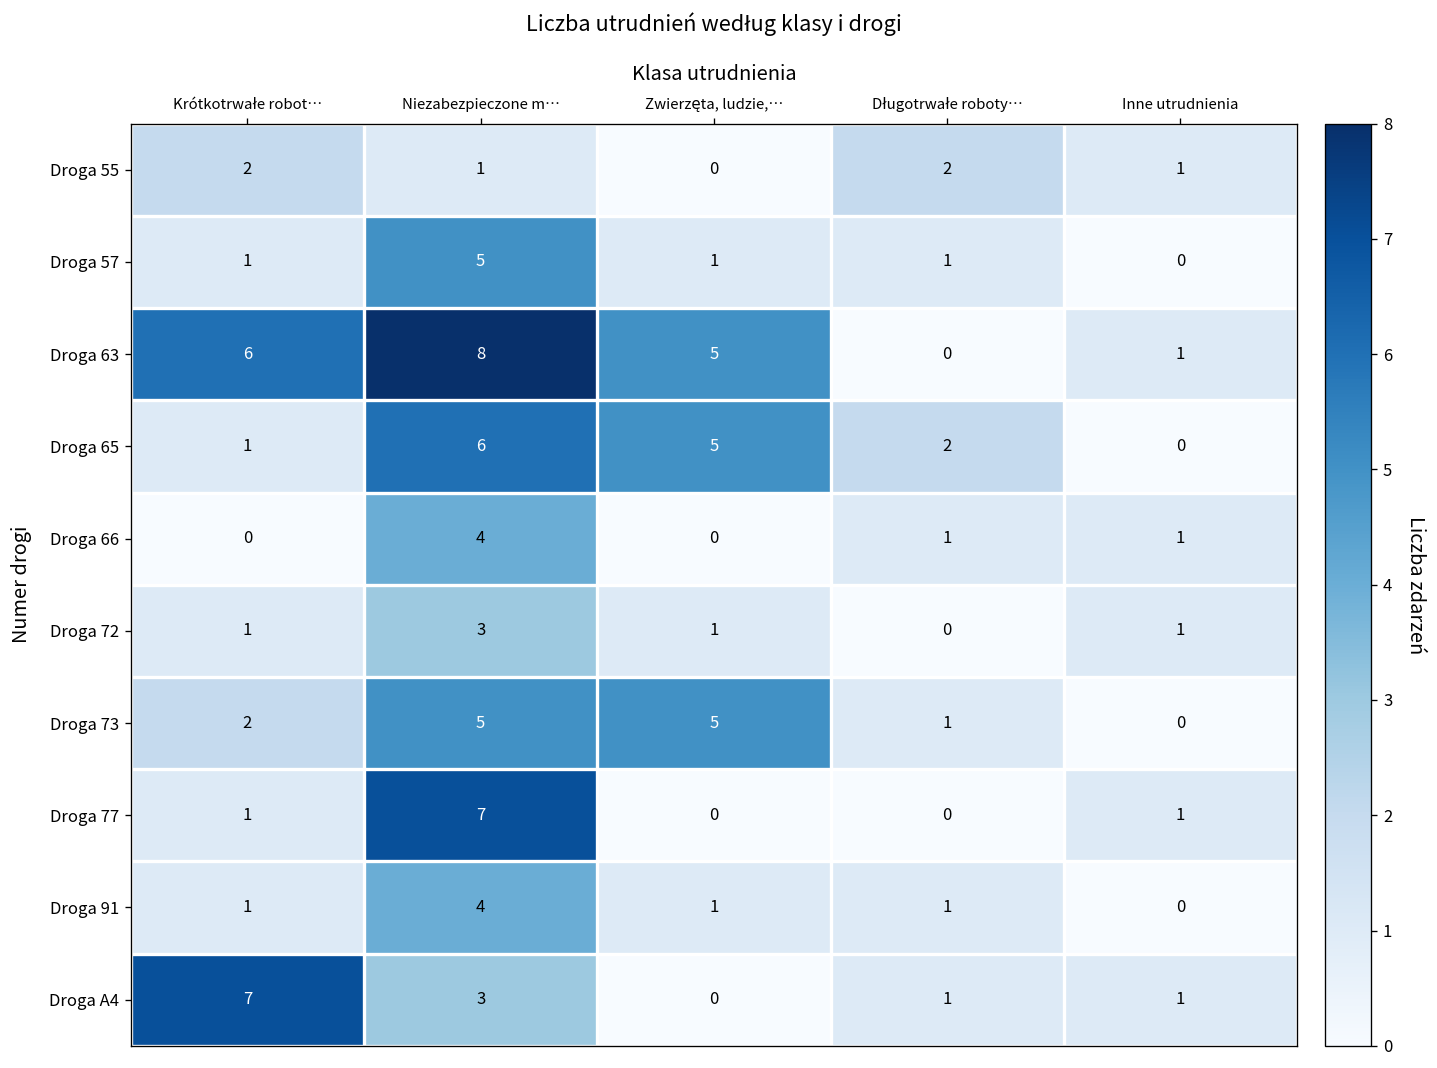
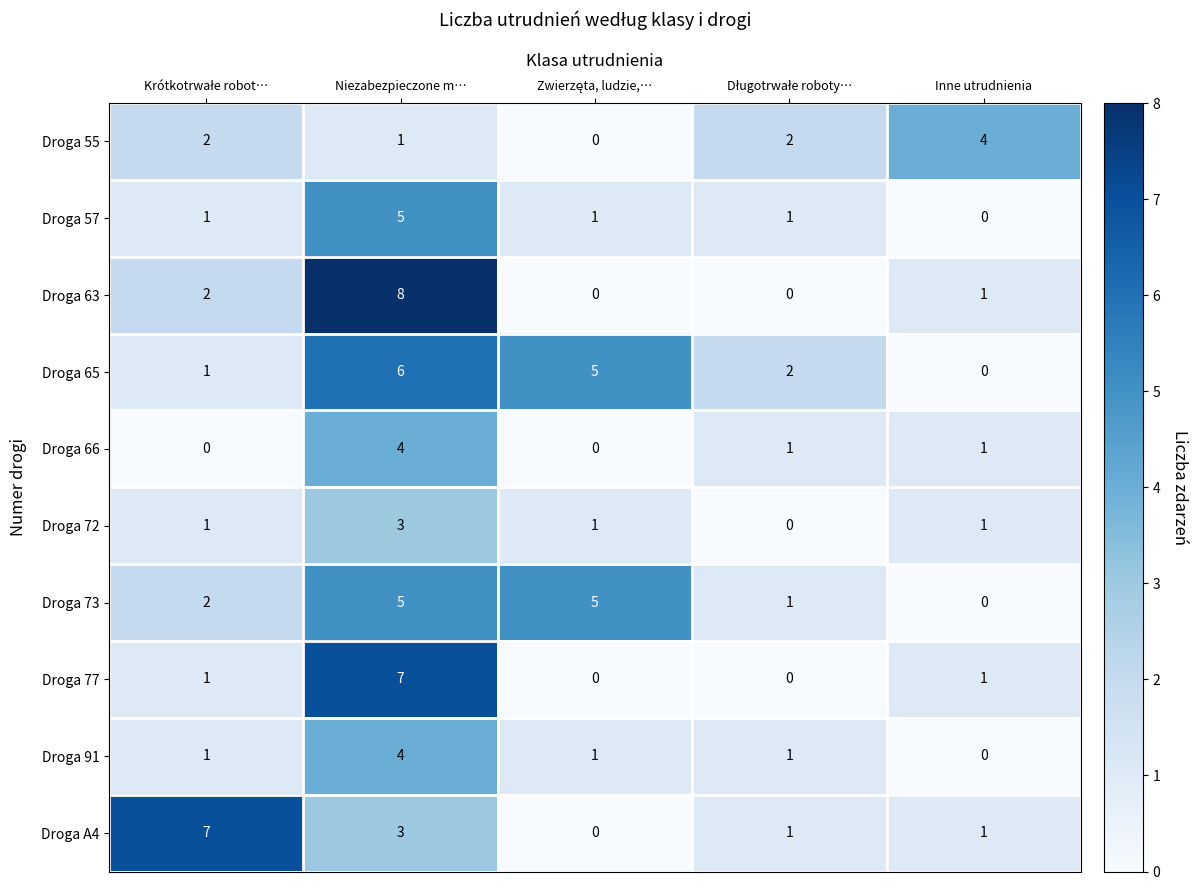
  {
    "Droga 55": {
      "Krótkotrwałe robot…": 2,
      "Niezabezpieczone m…": 1,
      "Zwierzęta, ludzie,…": 0,
      "Długotrwałe roboty…": 2,
-     "Inne utrudnienia": 1
+     "Inne utrudnienia": 4
    },
    "Droga 57": {
      "Krótkotrwałe robot…": 1,
      "Niezabezpieczone m…": 5,
      "Zwierzęta, ludzie,…": 1,
      "Długotrwałe roboty…": 1,
      "Inne utrudnienia": 0
    },
    "Droga 63": {
-     "Krótkotrwałe robot…": 6,
+     "Krótkotrwałe robot…": 2,
      "Niezabezpieczone m…": 8,
-     "Zwierzęta, ludzie,…": 5,
+     "Zwierzęta, ludzie,…": 0,
      "Długotrwałe roboty…": 0,
      "Inne utrudnienia": 1
    },
    "Droga 65": {
      "Krótkotrwałe robot…": 1,
      "Niezabezpieczone m…": 6,
      "Zwierzęta, ludzie,…": 5,
      "Długotrwałe roboty…": 2,
      "Inne utrudnienia": 0
    },
    "Droga 66": {
      "Krótkotrwałe robot…": 0,
      "Niezabezpieczone m…": 4,
      "Zwierzęta, ludzie,…": 0,
      "Długotrwałe roboty…": 1,
      "Inne utrudnienia": 1
    },
    "Droga 72": {
      "Krótkotrwałe robot…": 1,
      "Niezabezpieczone m…": 3,
      "Zwierzęta, ludzie,…": 1,
      "Długotrwałe roboty…": 0,
      "Inne utrudnienia": 1
    },
    "Droga 73": {
      "Krótkotrwałe robot…": 2,
      "Niezabezpieczone m…": 5,
      "Zwierzęta, ludzie,…": 5,
      "Długotrwałe roboty…": 1,
      "Inne utrudnienia": 0
    },
    "Droga 77": {
      "Krótkotrwałe robot…": 1,
      "Niezabezpieczone m…": 7,
      "Zwierzęta, ludzie,…": 0,
      "Długotrwałe roboty…": 0,
      "Inne utrudnienia": 1
    },
    "Droga 91": {
      "Krótkotrwałe robot…": 1,
      "Niezabezpieczone m…": 4,
      "Zwierzęta, ludzie,…": 1,
      "Długotrwałe roboty…": 1,
      "Inne utrudnienia": 0
    },
    "Droga A4": {
      "Krótkotrwałe robot…": 7,
      "Niezabezpieczone m…": 3,
      "Zwierzęta, ludzie,…": 0,
      "Długotrwałe roboty…": 1,
      "Inne utrudnienia": 1
    }
  }
